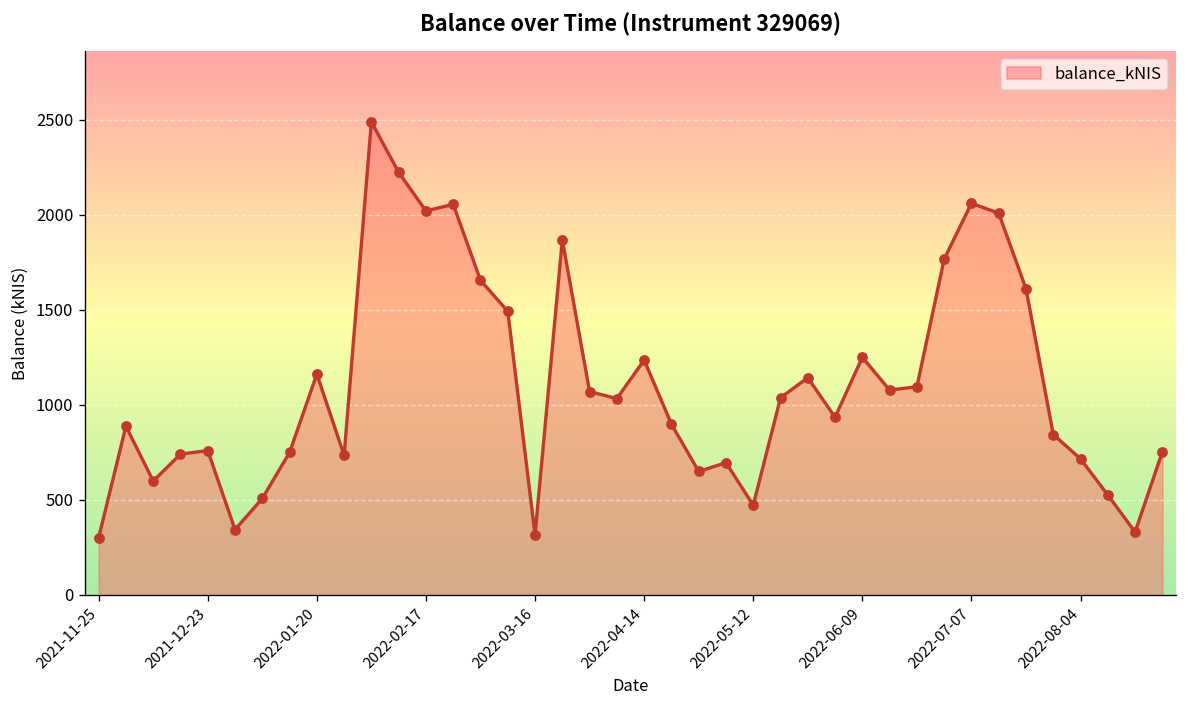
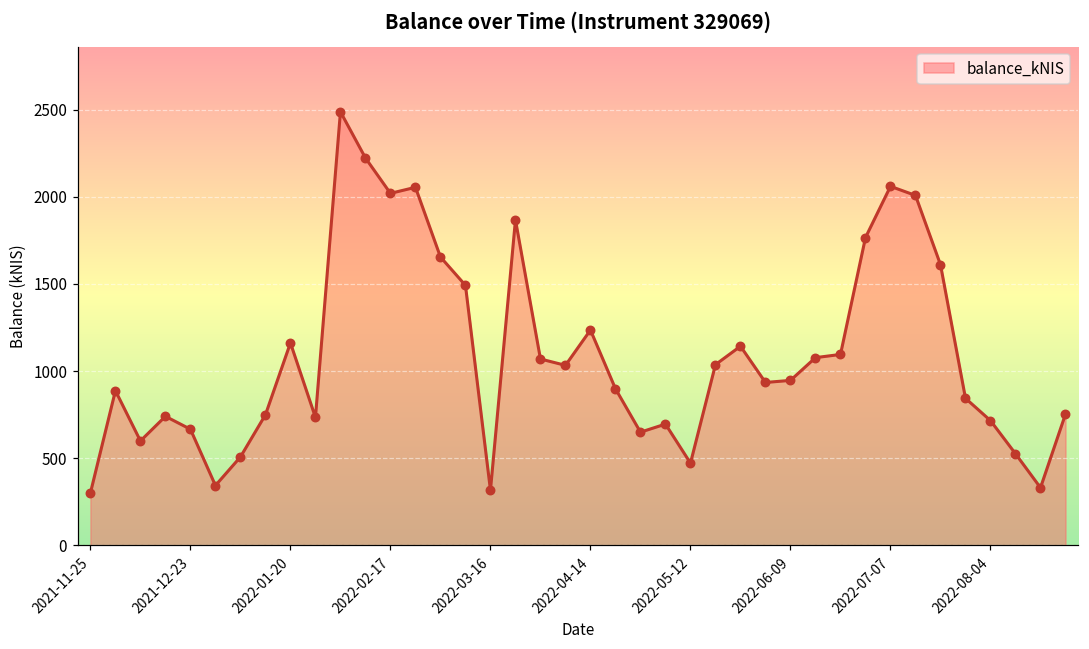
  {
    "2021-11-25": 300,
-   "2021-12-23": 760,
+   "2021-12-23": 670,
    "2022-01-20": 1160,
    "2022-02-17": 2020,
    "2022-03-16": 320,
    "2022-04-14": 1240,
    "2022-05-12": 470,
-   "2022-06-09": 1250,
+   "2022-06-09": 950,
    "2022-07-07": 2060,
    "2022-08-04": 720
  }
